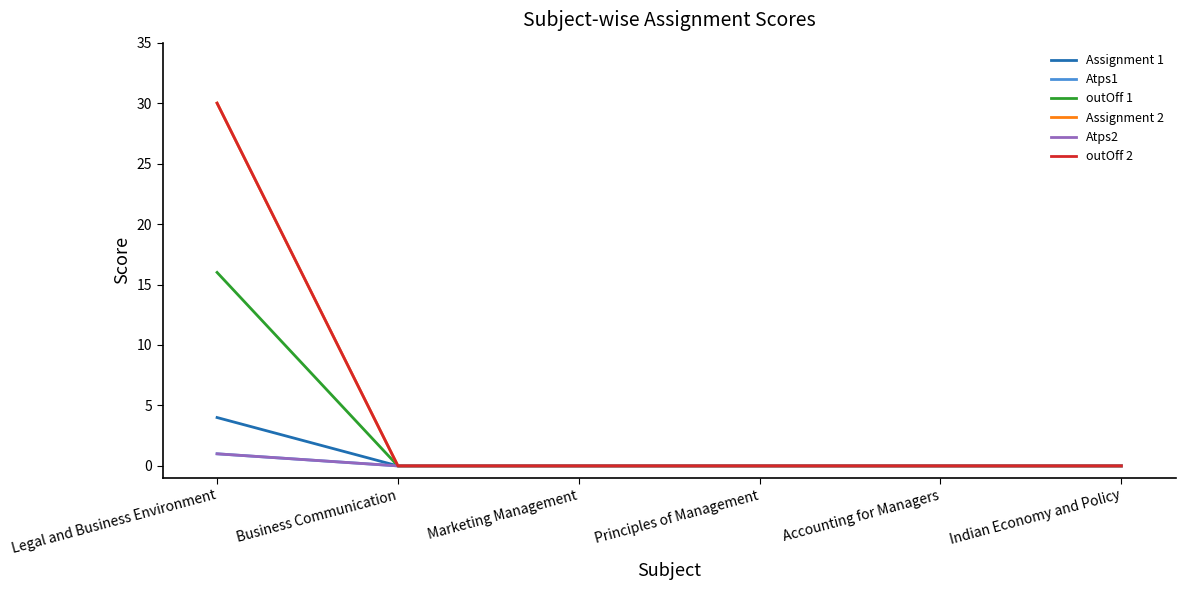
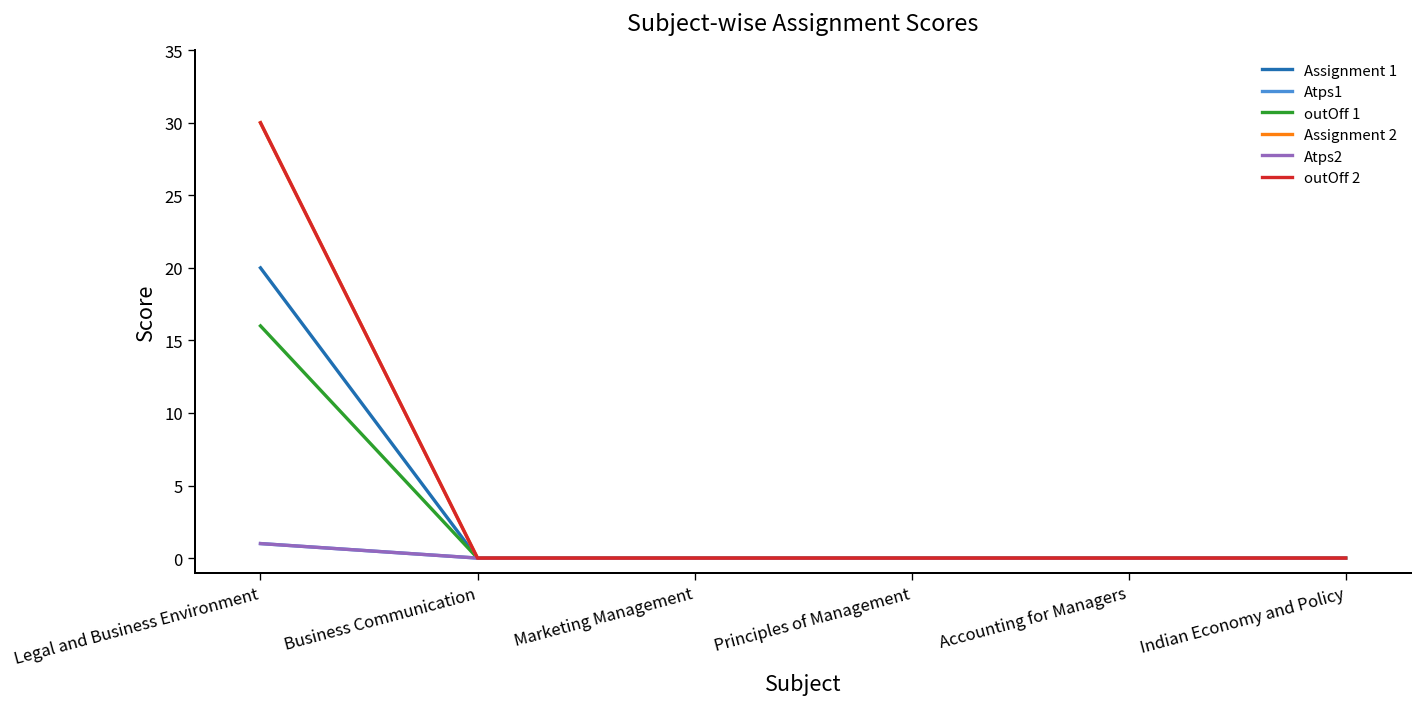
  {
    "Assignment 1": {
-     "Legal and Business Environment": 4
+     "Legal and Business Environment": 20
    },
    "Atps2": {
      "Legal and Business Environment": 1
    },
    "outOff 1": {
      "Legal and Business Environment": 16
    },
    "outOff 2": {
      "Legal and Business Environment": 30
    }
  }
